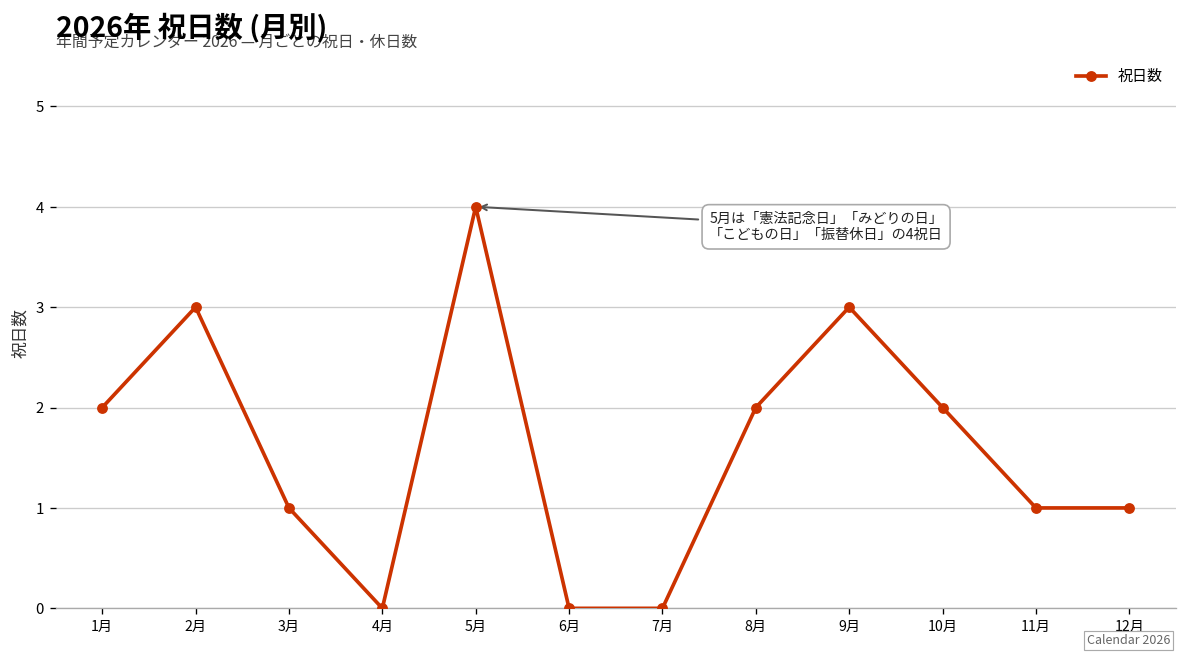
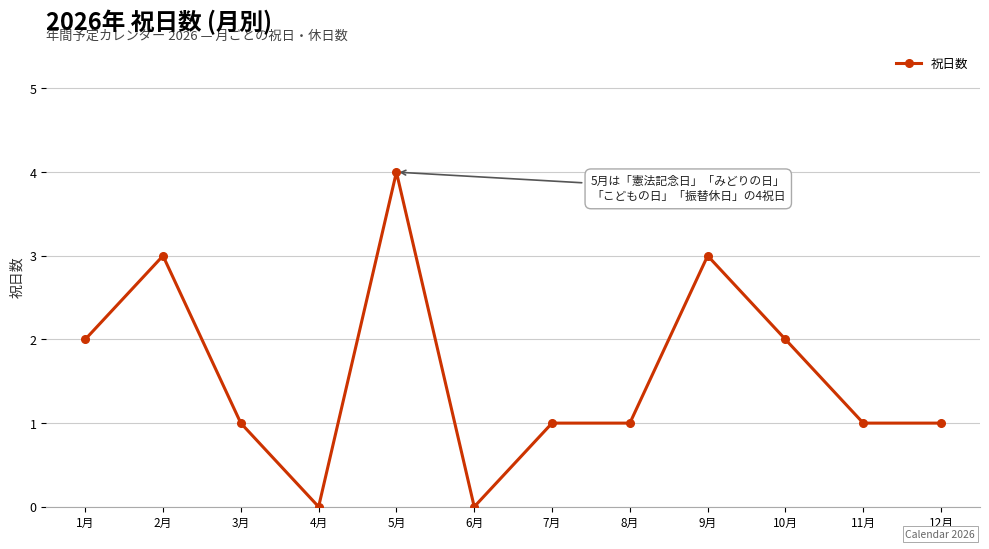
  {
    "1月": 2,
    "2月": 3,
    "3月": 1,
    "4月": 0,
    "6月": 0,
-   "7月": 0,
-   "8月": 2,
+   "7月": 1,
+   "8月": 1,
    "9月": 3,
    "10月": 2,
    "11月": 1,
    "12月": 1
  }
